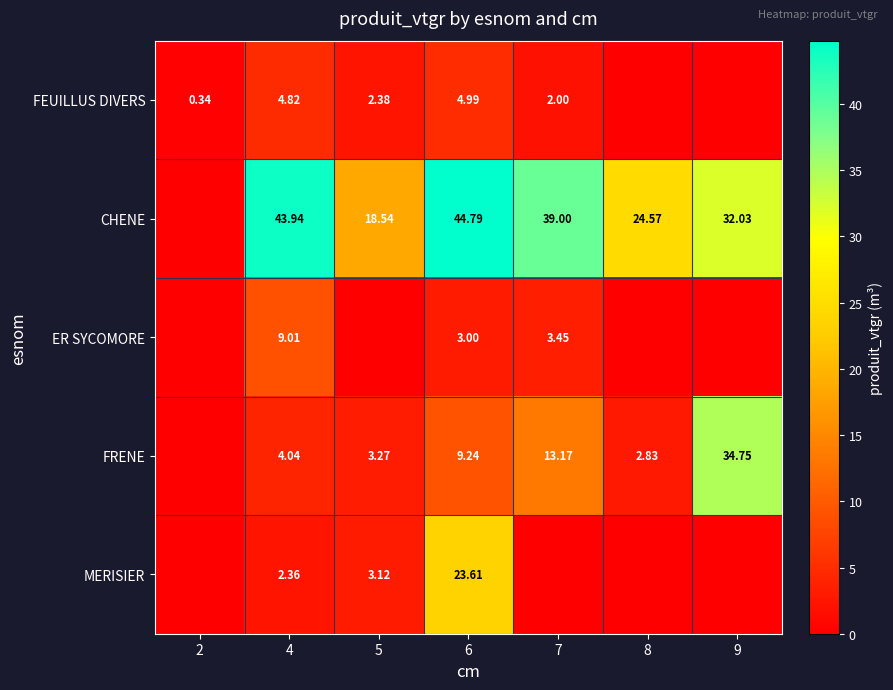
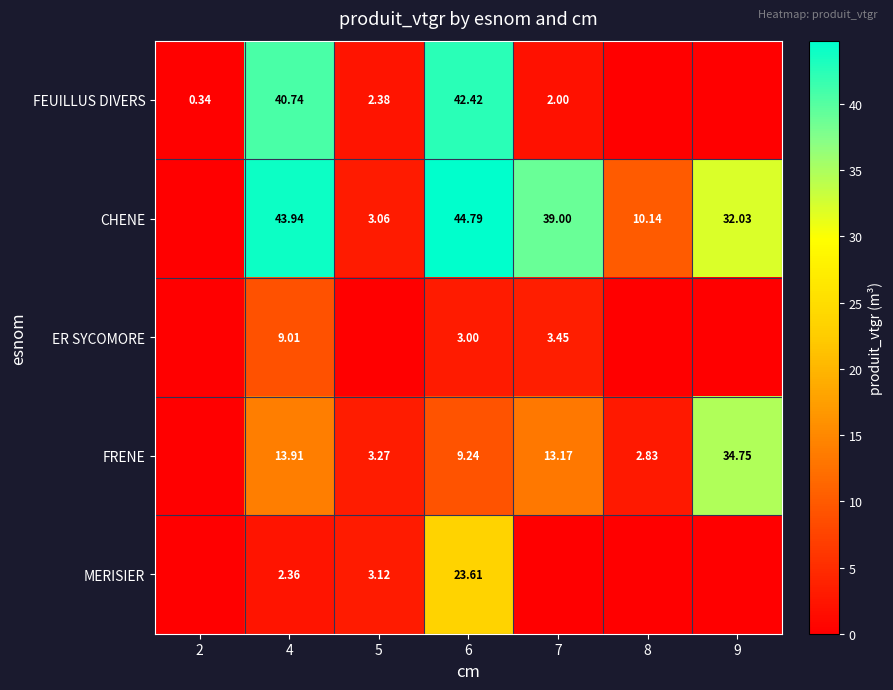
  {
    "FEUILLUS DIVERS": {
      "2": 0.34,
-     "4": 4.82,
+     "4": 40.74,
      "5": 2.38,
-     "6": 4.99,
+     "6": 42.42,
      "7": 2.00
    },
    "CHENE": {
      "4": 43.94,
-     "5": 18.54,
+     "5": 3.06,
      "6": 44.79,
      "7": 39.00,
-     "8": 24.57,
+     "8": 10.14,
      "9": 32.03
    },
    "ER SYCOMORE": {
      "4": 9.01,
      "6": 3.00,
      "7": 3.45
    },
    "FRENE": {
-     "4": 4.04,
+     "4": 13.91,
      "5": 3.27,
      "6": 9.24,
      "7": 13.17,
      "8": 2.83,
      "9": 34.75
    },
    "MERISIER": {
      "4": 2.36,
      "5": 3.12,
      "6": 23.61
    }
  }
